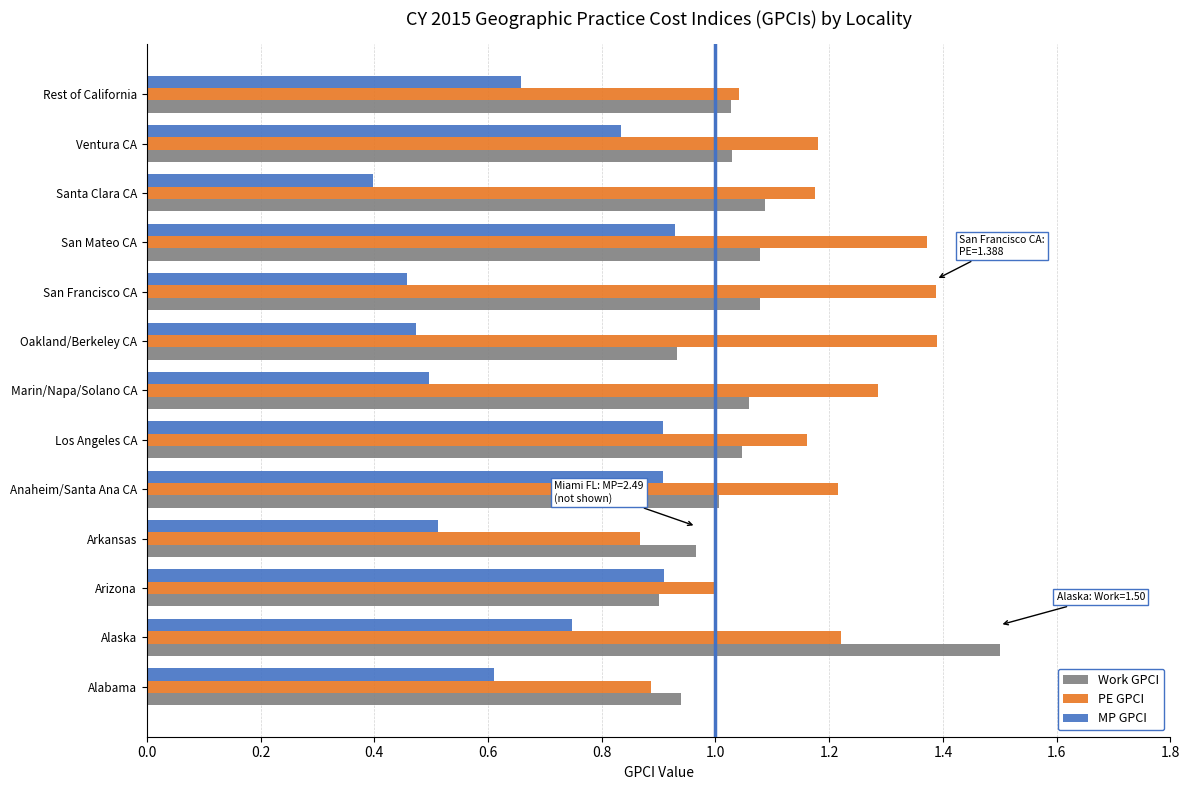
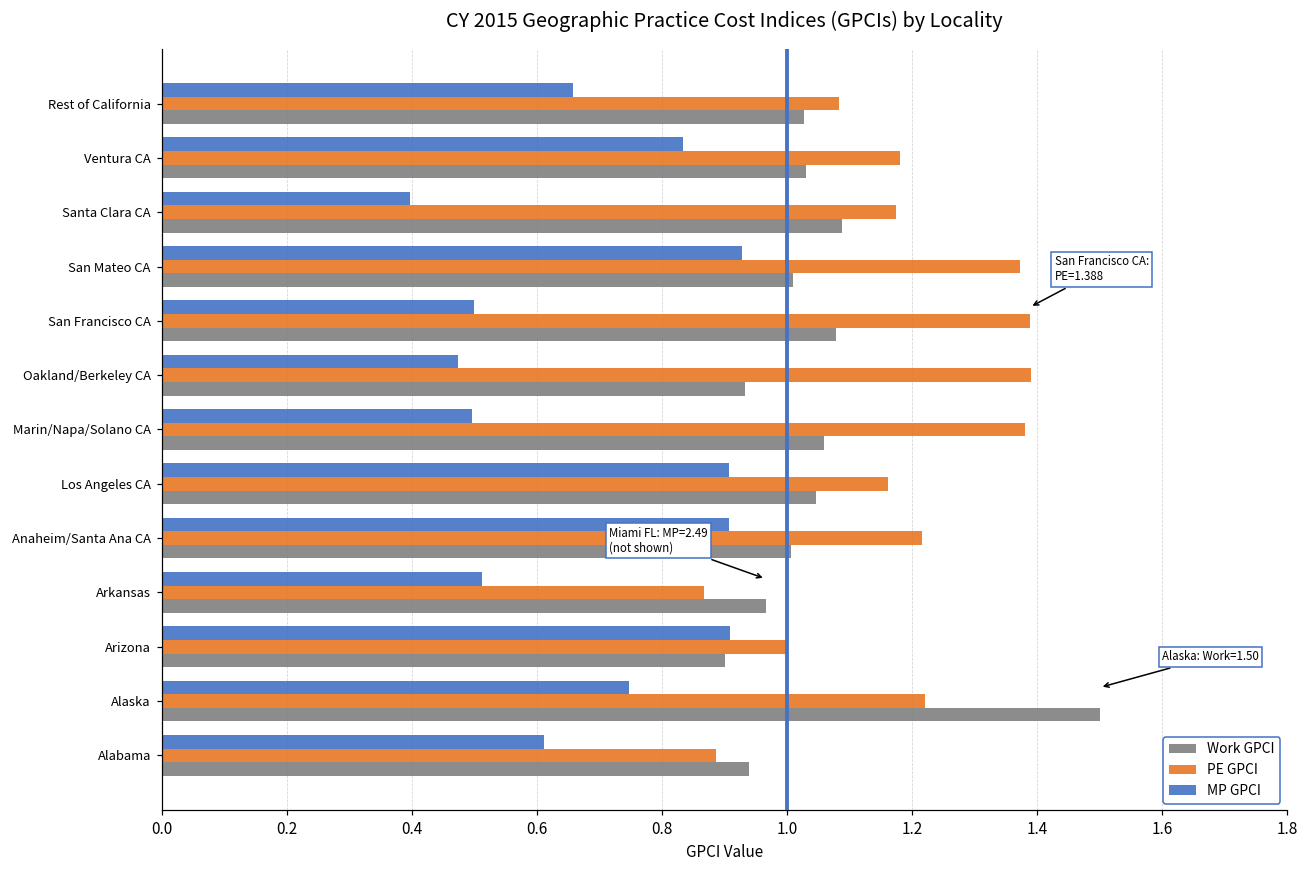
  {
    "Work GPCI": {
      "Rest of California": 1.03,
      "Ventura CA": 1.03,
      "Santa Clara CA": 1.09,
-     "San Mateo CA": 1.08,
+     "San Mateo CA": 1.01,
      "San Francisco CA": 1.08,
      "Oakland/Berkeley CA": 0.93,
      "Marin/Napa/Solano CA": 1.06,
      "Los Angeles CA": 1.05,
      "Arkansas": 0.97,
      "Arizona": 0.90,
      "Alaska": 1.50,
      "Alabama": 0.94
    },
    "PE GPCI": {
-     "Rest of California": 1.04,
+     "Rest of California": 1.08,
      "Ventura CA": 1.18,
      "Santa Clara CA": 1.18,
      "San Francisco CA": 1.39,
      "Oakland/Berkeley CA": 1.39,
-     "Marin/Napa/Solano CA": 1.29,
+     "Marin/Napa/Solano CA": 1.38,
      "Los Angeles CA": 1.16,
      "Anaheim/Santa Ana CA": 1.22,
      "Arkansas": 0.87,
      "Arizona": 1.00,
      "Alaska": 1.22,
      "Alabama": 0.89
    },
    "MP GPCI": {
      "Rest of California": 0.66,
      "Ventura CA": 0.83,
      "Santa Clara CA": 0.40,
      "San Mateo CA": 0.93,
-     "San Francisco CA": 0.46,
+     "San Francisco CA": 0.50,
      "Oakland/Berkeley CA": 0.47,
      "Marin/Napa/Solano CA": 0.50,
      "Los Angeles CA": 0.91,
      "Anaheim/Santa Ana CA": 0.91,
      "Arkansas": 0.51,
      "Arizona": 0.91,
      "Alaska": 0.75,
      "Alabama": 0.61
    }
  }
